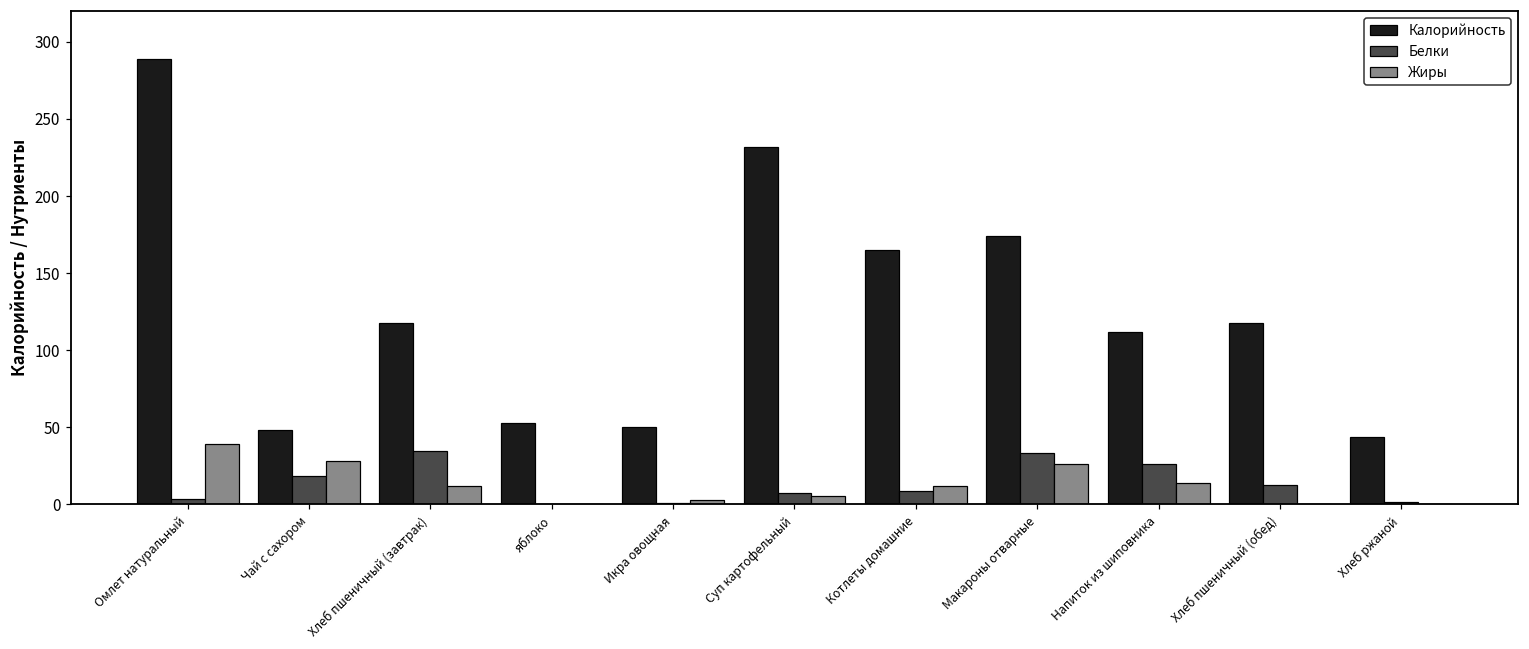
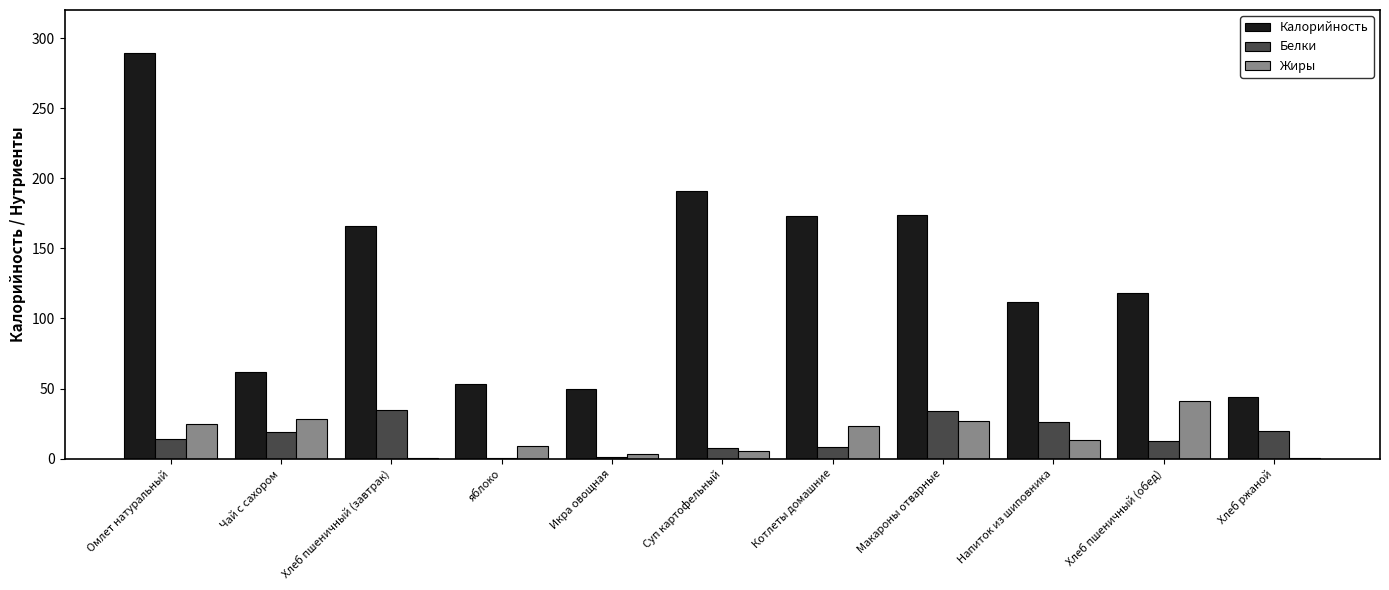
  {
    "Калорийность": {
      "Омлет натуральный": 289,
-     "Чай с сахором": 48,
-     "Хлеб пшеничный (завтрак)": 118,
+     "Чай с сахором": 62,
+     "Хлеб пшеничный (завтрак)": 166,
      "яблоко": 53,
      "Икра овощная": 50,
-     "Суп картофельный": 232,
-     "Котлеты домашние": 165,
+     "Суп картофельный": 191,
+     "Котлеты домашние": 173,
      "Макароны отварные": 174,
      "Напиток из шиповника": 112,
      "Хлеб пшеничный (обед)": 118,
      "Хлеб ржаной": 44
    },
    "Белки": {
-     "Омлет натуральный": 3,
+     "Омлет натуральный": 14,
      "Чай с сахором": 19,
      "Хлеб пшеничный (завтрак)": 35,
      "Суп картофельный": 8,
      "Котлеты домашние": 9,
      "Макароны отварные": 34,
      "Напиток из шиповника": 26,
      "Хлеб пшеничный (обед)": 12,
-     "Хлеб ржаной": 2
+     "Хлеб ржаной": 20
    },
    "Жиры": {
-     "Омлет натуральный": 39,
+     "Омлет натуральный": 25,
      "Чай с сахором": 28,
-     "Хлеб пшеничный (завтрак)": 12,
-     "яблоко": 0,
+     "Хлеб пшеничный (завтрак)": 1,
+     "яблоко": 9,
      "Икра овощная": 3,
      "Суп картофельный": 6,
-     "Котлеты домашние": 12,
+     "Котлеты домашние": 23,
      "Макароны отварные": 27,
      "Напиток из шиповника": 14,
-     "Хлеб пшеничный (обед)": 1
+     "Хлеб пшеничный (обед)": 41
    }
  }
